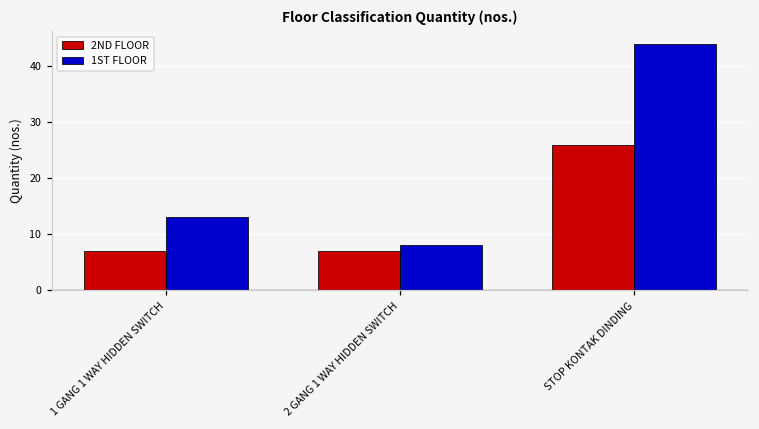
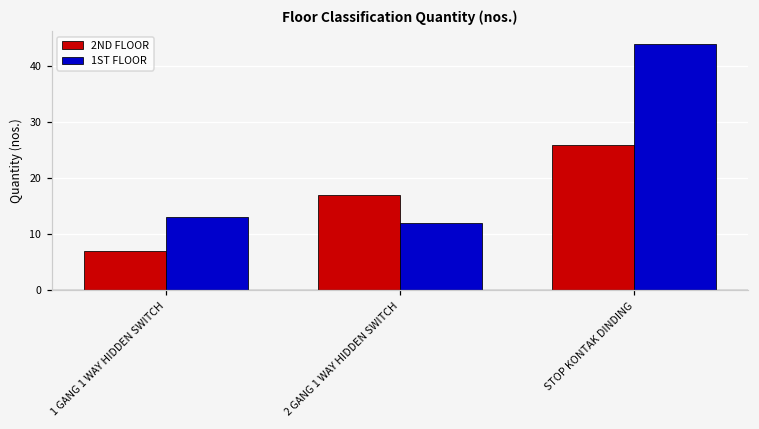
  {
    "2ND FLOOR": {
      "1 GANG 1 WAY HIDDEN SWITCH": 7,
-     "2 GANG 1 WAY HIDDEN SWITCH": 7,
+     "2 GANG 1 WAY HIDDEN SWITCH": 17,
      "STOP KONTAK DINDING": 26
    },
    "1ST FLOOR": {
      "1 GANG 1 WAY HIDDEN SWITCH": 13,
-     "2 GANG 1 WAY HIDDEN SWITCH": 8,
+     "2 GANG 1 WAY HIDDEN SWITCH": 12,
      "STOP KONTAK DINDING": 44
    }
  }
